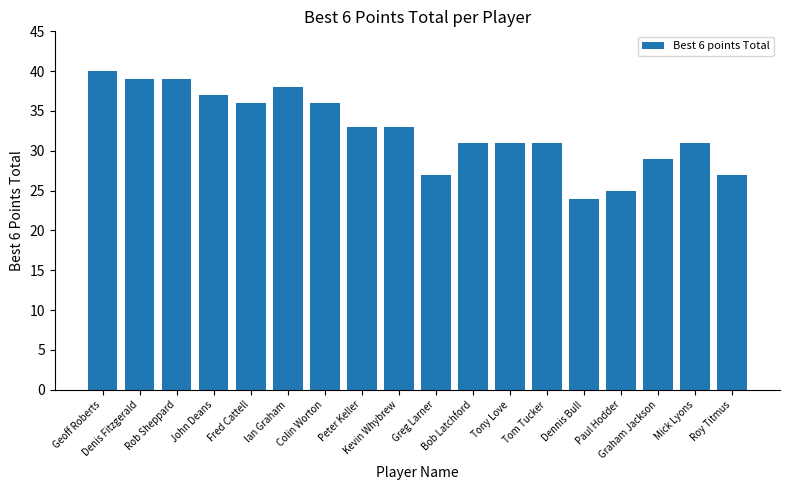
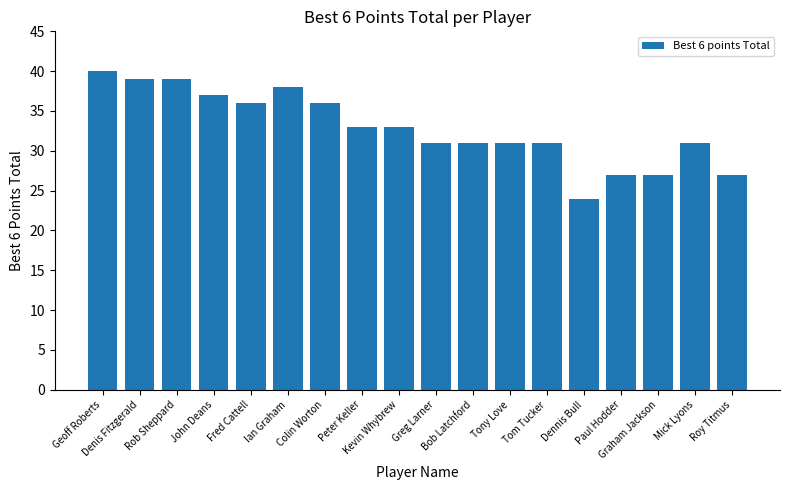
  {
    "Geoff Roberts": 40,
    "Denis Fitzgerald": 39,
    "Rob Sheppard": 39,
    "John Deans": 37,
    "Fred Cattell": 36,
    "Ian Graham": 38,
    "Colin Worton": 36,
    "Peter Keller": 33,
    "Kevin Whybrew": 33,
-   "Greg Larner": 27,
+   "Greg Larner": 31,
    "Bob Latchford": 31,
    "Tony Love": 31,
    "Tom Tucker": 31,
    "Dennis Bull": 24,
-   "Paul Hodder": 25,
-   "Graham Jackson": 29,
+   "Paul Hodder": 27,
+   "Graham Jackson": 27,
    "Mick Lyons": 31,
    "Roy Titmus": 27
  }
